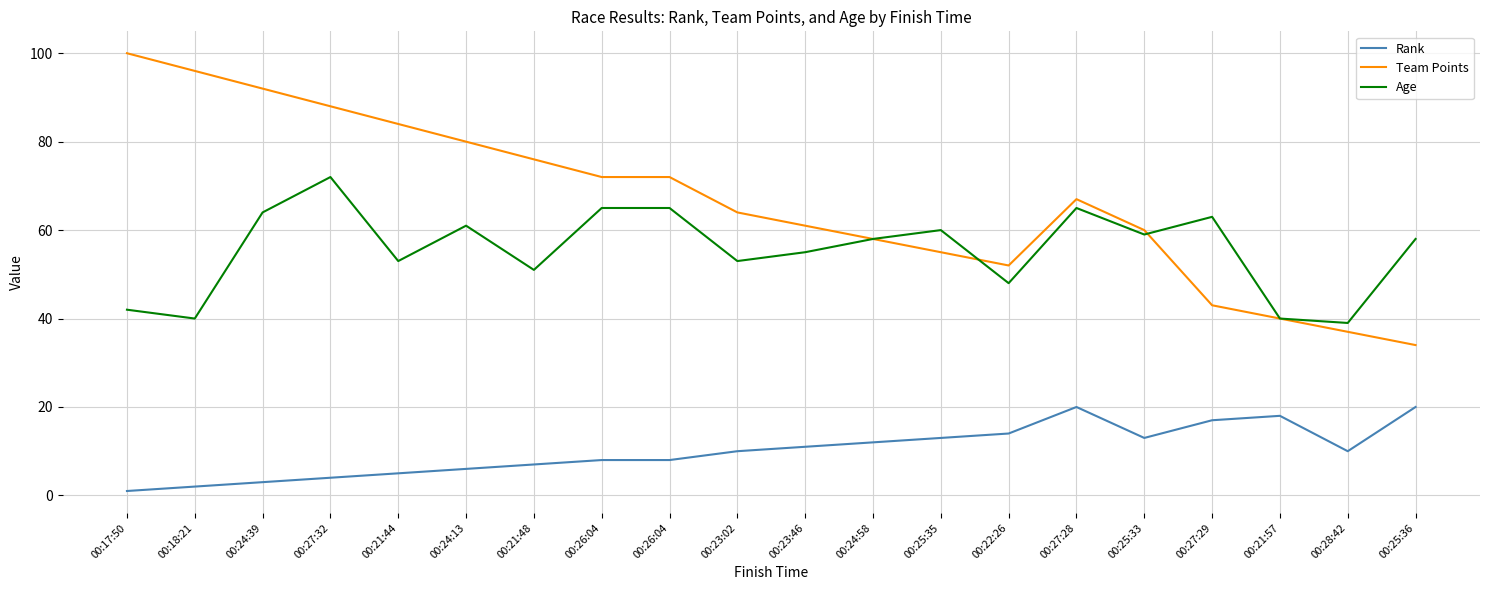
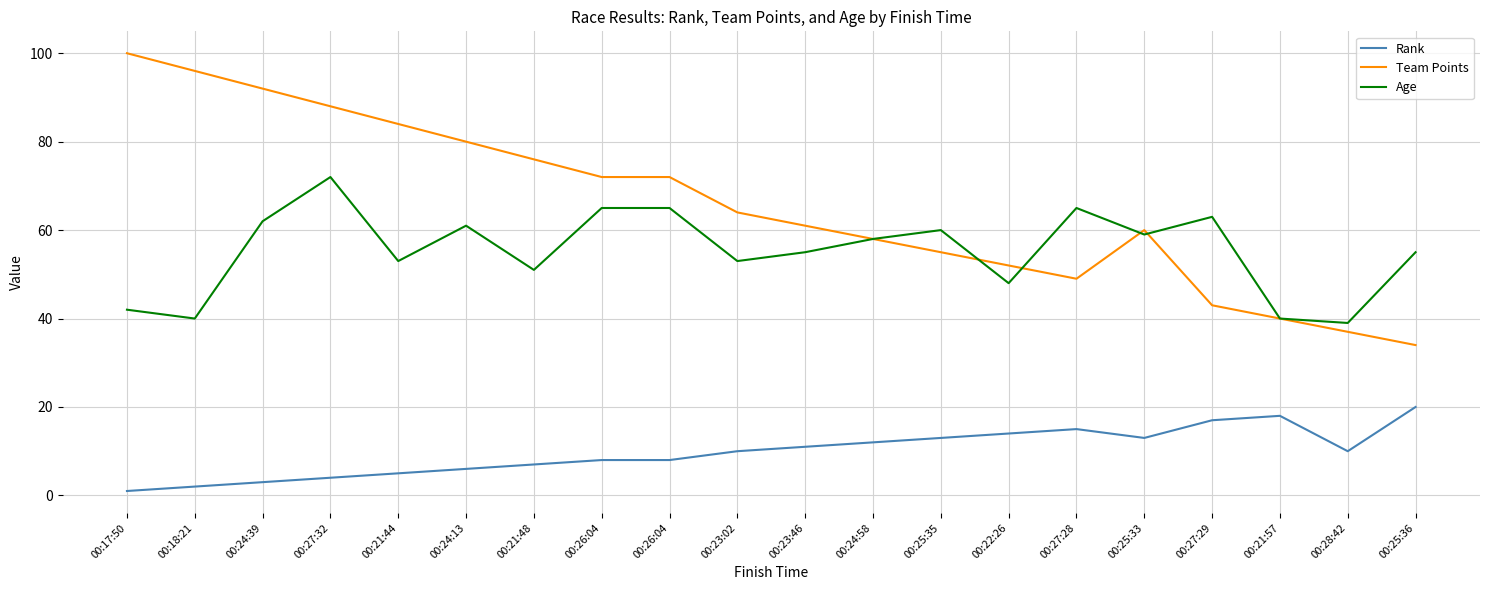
  {
    "Rank": {
      "00:17:50": 1,
      "00:18:21": 2,
      "00:24:39": 3,
      "00:27:32": 4,
      "00:21:44": 5,
      "00:24:13": 6,
      "00:21:48": 7,
      "00:23:02": 10,
      "00:23:46": 11,
      "00:24:58": 12,
      "00:25:35": 13,
      "00:22:26": 14,
-     "00:27:28": 20,
+     "00:27:28": 15,
      "00:25:33": 13,
      "00:27:29": 17,
      "00:21:57": 18,
      "00:28:42": 10,
      "00:25:36": 20
    },
    "Team Points": {
      "00:17:50": 100,
      "00:18:21": 96,
      "00:24:39": 92,
      "00:27:32": 88,
      "00:21:44": 84,
      "00:24:13": 80,
      "00:21:48": 76,
      "00:23:02": 64,
      "00:23:46": 61,
      "00:25:35": 55,
      "00:22:26": 52,
-     "00:27:28": 67,
+     "00:27:28": 49,
      "00:25:33": 60,
      "00:27:29": 43,
      "00:28:42": 37,
      "00:25:36": 34
    },
    "Age": {
      "00:17:50": 42,
      "00:18:21": 40,
-     "00:24:39": 64,
+     "00:24:39": 62,
      "00:27:32": 72,
      "00:21:44": 53,
      "00:24:13": 61,
      "00:21:48": 51,
      "00:23:02": 53,
      "00:23:46": 55,
      "00:25:35": 60,
      "00:22:26": 48,
      "00:27:28": 65,
      "00:25:33": 59,
      "00:27:29": 63,
      "00:28:42": 39,
-     "00:25:36": 58
+     "00:25:36": 55
    }
  }
